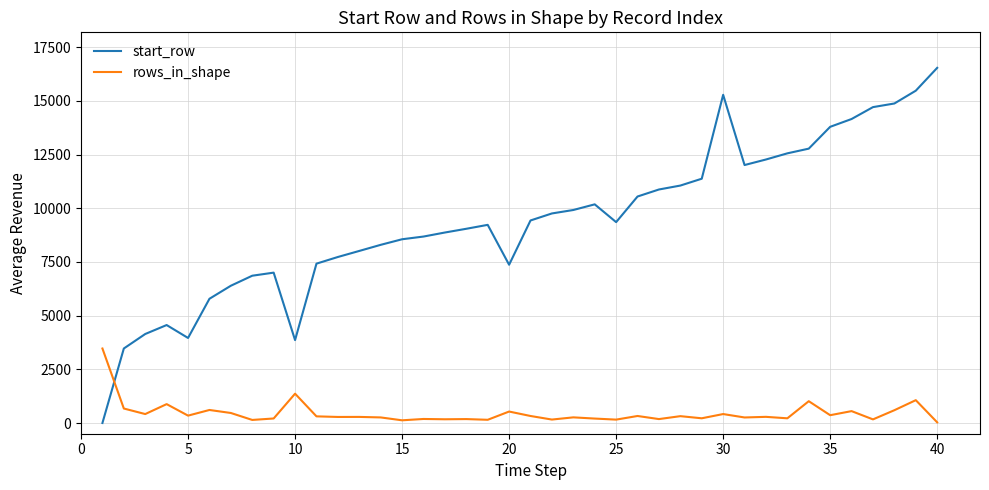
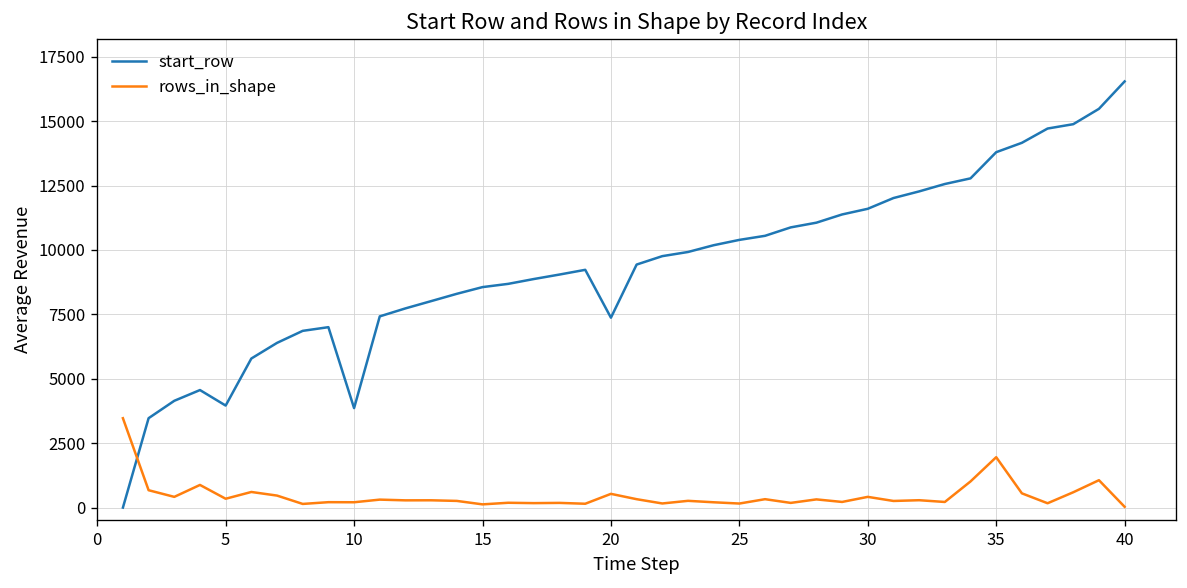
  {
    "start_row": {
      "5": 4000,
      "10": 3900,
      "15": 8600,
      "20": 7400,
-     "25": 9400,
-     "30": 15300,
+     "25": 10400,
+     "30": 11600,
      "35": 13800,
      "40": 16500
    },
    "rows_in_shape": {
      "5": 300,
-     "10": 1400,
+     "10": 200,
      "15": 100,
      "20": 500,
      "25": 200,
      "30": 400,
-     "35": 400,
+     "35": 2000,
      "40": 0
    }
  }
